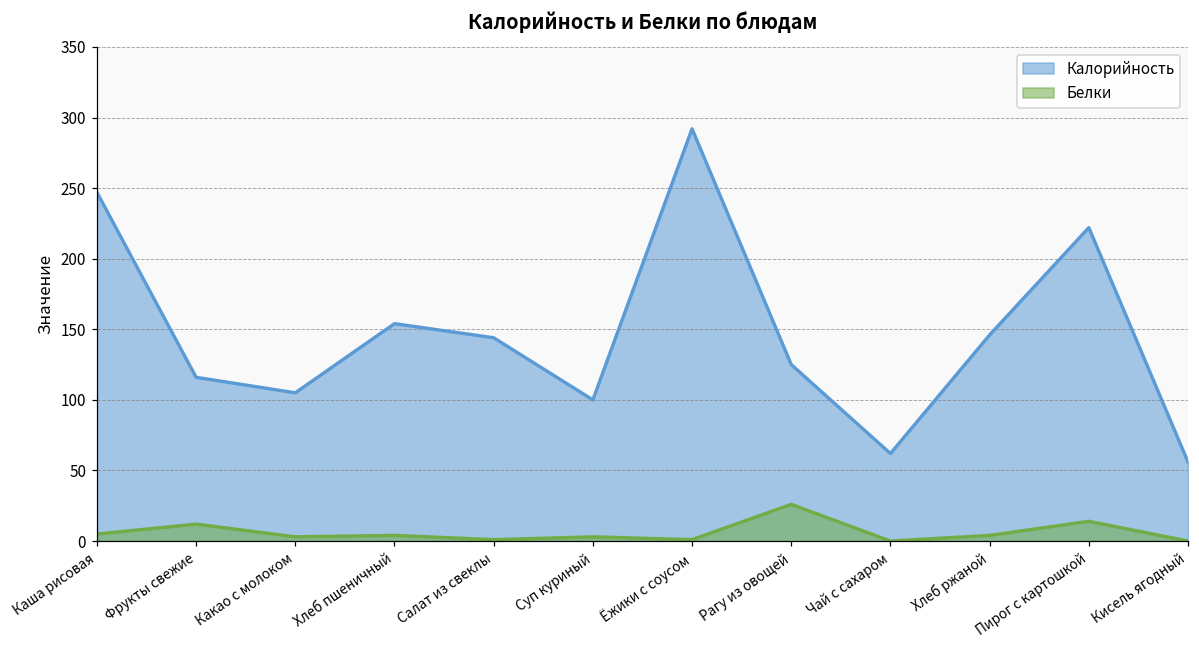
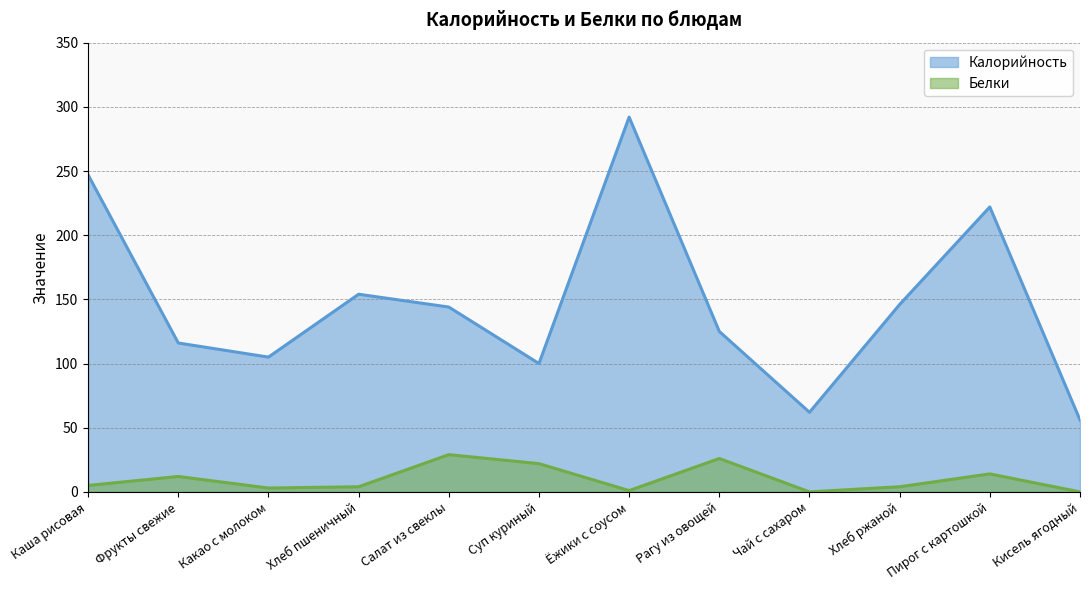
  {
    "Калорийность": {
      "Каша рисовая": 247,
      "Фрукты свежие": 116,
      "Какао с молоком": 105,
      "Хлеб пшеничный": 154,
      "Салат из свеклы": 144,
      "Суп куриный": 100,
      "Ёжики с соусом": 292,
      "Рагу из овощей": 125,
      "Чай с сахаром": 62,
      "Хлеб ржаной": 146,
      "Пирог с картошкой": 222,
      "Кисель ягодный": 56
    },
    "Белки": {
      "Каша рисовая": 5,
      "Фрукты свежие": 12,
      "Какао с молоком": 3,
      "Хлеб пшеничный": 4,
-     "Салат из свеклы": 1,
-     "Суп куриный": 3,
+     "Салат из свеклы": 29,
+     "Суп куриный": 22,
      "Ёжики с соусом": 1,
      "Рагу из овощей": 26,
      "Чай с сахаром": 0,
      "Хлеб ржаной": 4,
      "Пирог с картошкой": 14,
      "Кисель ягодный": 0
    }
  }
